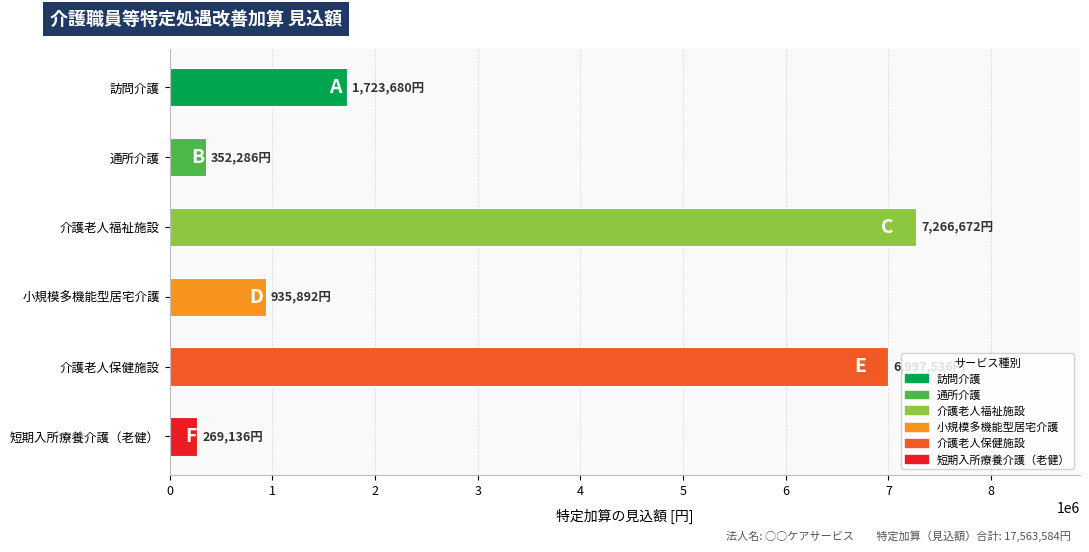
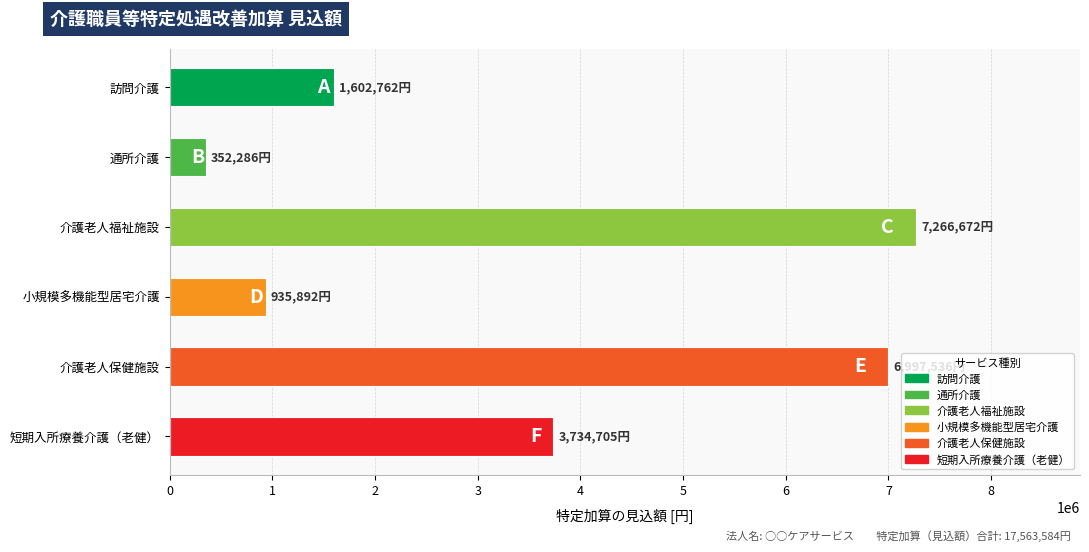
  {
-   "訪問介護": "1,723,680円",
+   "訪問介護": "1,602,762円",
    "通所介護": "352,286円",
    "介護老人福祉施設": "7,266,672円",
    "小規模多機能型居宅介護": "935,892円",
-   "短期入所療養介護（老健）": "269,136円"
+   "短期入所療養介護（老健）": "3,734,705円"
  }
